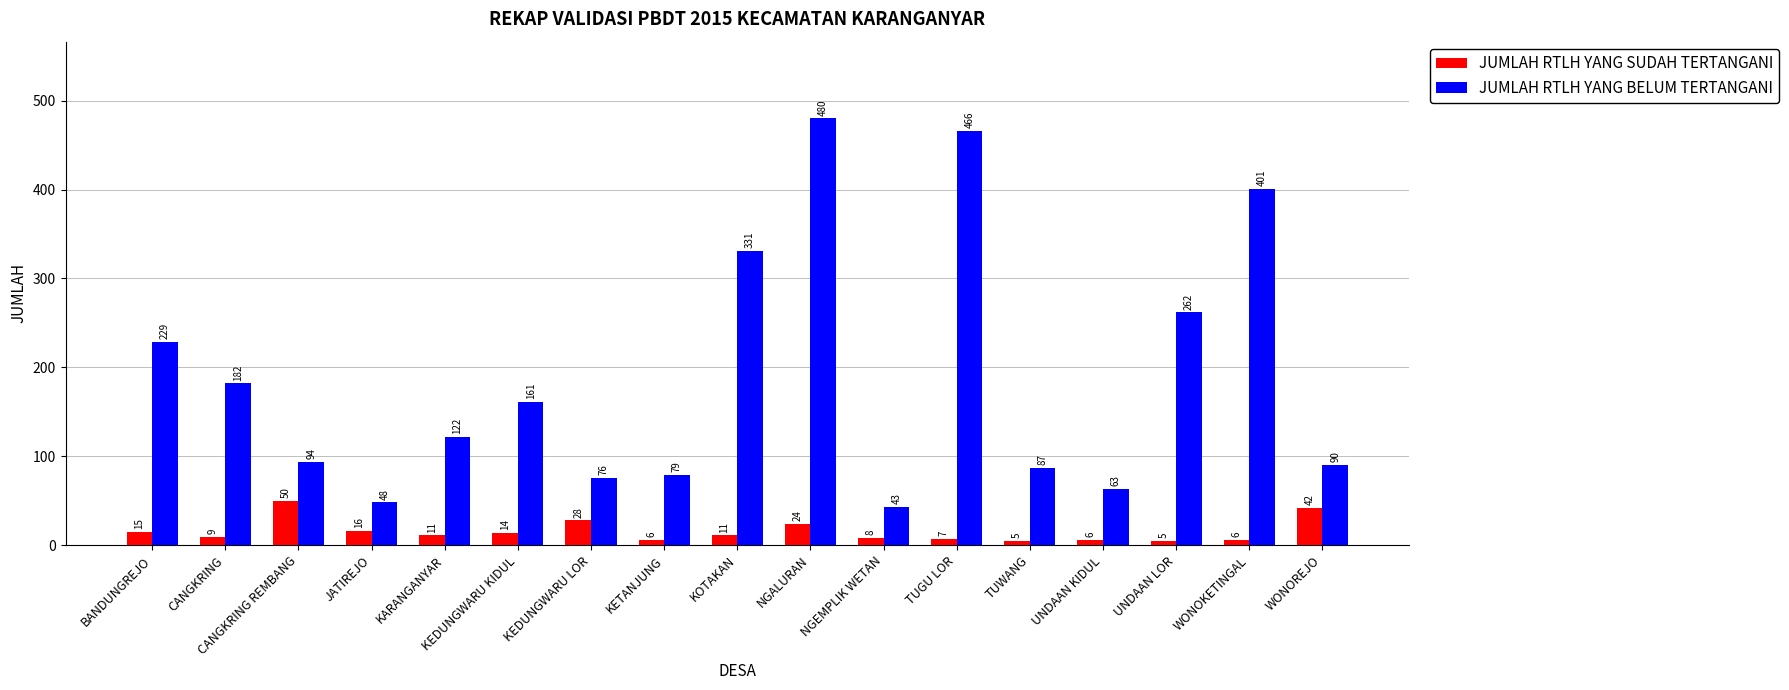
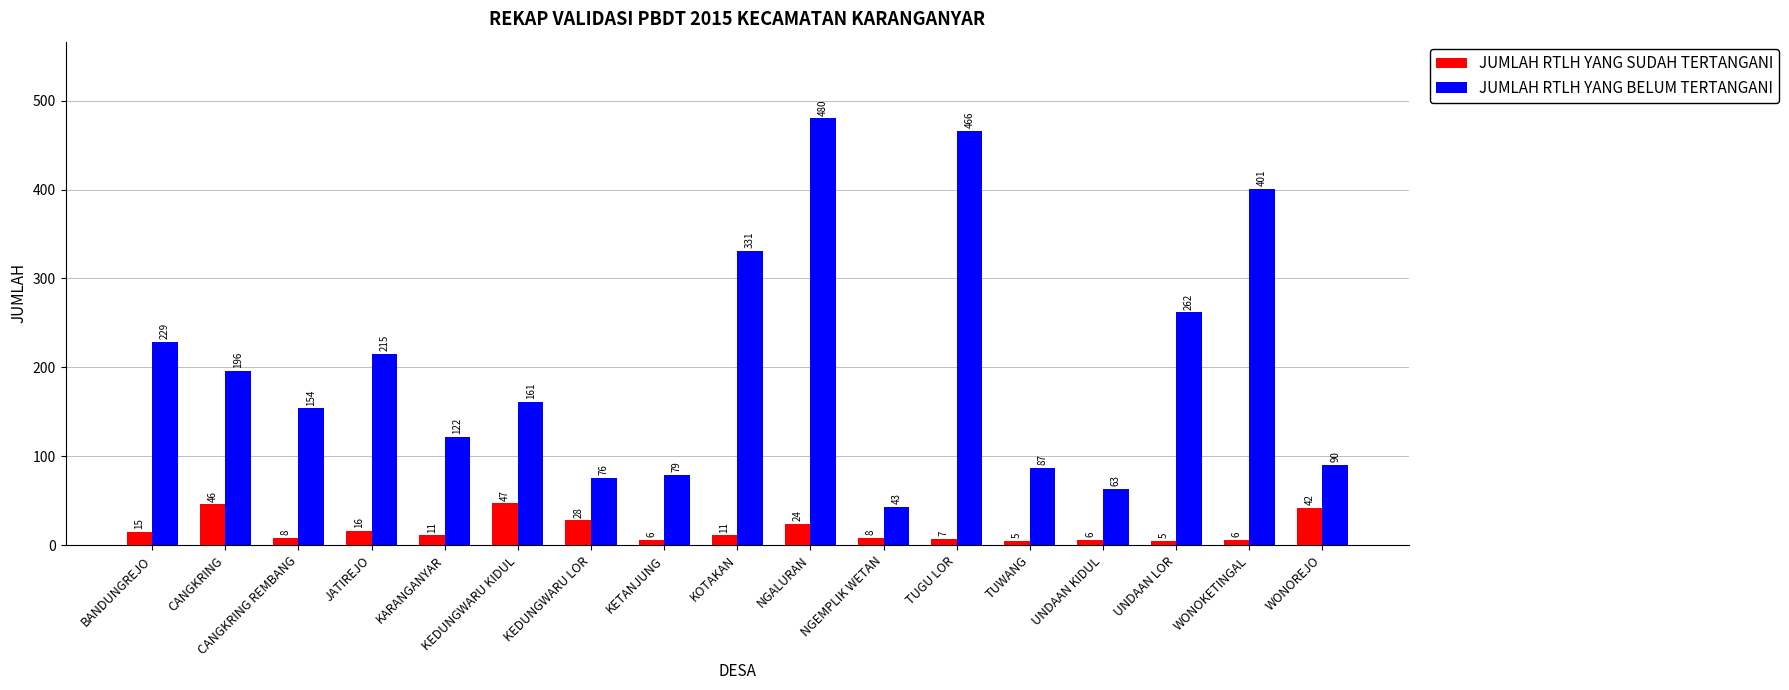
  {
    "JUMLAH RTLH YANG SUDAH TERTANGANI": {
      "BANDUNGREJO": 15,
-     "CANGKRING": 9,
-     "CANGKRING REMBANG": 50,
+     "CANGKRING": 46,
+     "CANGKRING REMBANG": 8,
      "JATIREJO": 16,
      "KARANGANYAR": 11,
-     "KEDUNGWARU KIDUL": 14,
+     "KEDUNGWARU KIDUL": 47,
      "KEDUNGWARU LOR": 28,
      "KETANJUNG": 6,
      "KOTAKAN": 11,
      "NGALURAN": 24,
      "NGEMPLIK WETAN": 8,
      "TUGU LOR": 7,
      "TUWANG": 5,
      "UNDAAN KIDUL": 6,
      "UNDAAN LOR": 5,
      "WONOKETINGAL": 6,
      "WONOREJO": 42
    },
    "JUMLAH RTLH YANG BELUM TERTANGANI": {
      "BANDUNGREJO": 229,
-     "CANGKRING": 182,
-     "CANGKRING REMBANG": 94,
-     "JATIREJO": 48,
+     "CANGKRING": 196,
+     "CANGKRING REMBANG": 154,
+     "JATIREJO": 215,
      "KARANGANYAR": 122,
      "KEDUNGWARU KIDUL": 161,
      "KEDUNGWARU LOR": 76,
      "KETANJUNG": 79,
      "KOTAKAN": 331,
      "NGALURAN": 480,
      "NGEMPLIK WETAN": 43,
      "TUGU LOR": 466,
      "TUWANG": 87,
      "UNDAAN KIDUL": 63,
      "UNDAAN LOR": 262,
      "WONOKETINGAL": 401,
      "WONOREJO": 90
    }
  }
